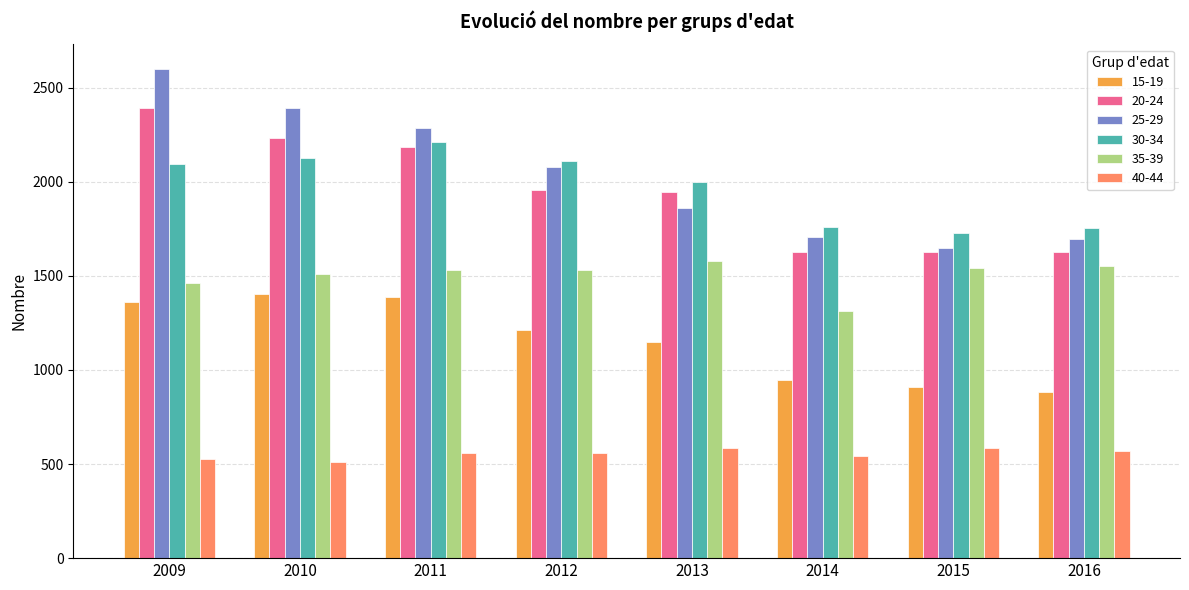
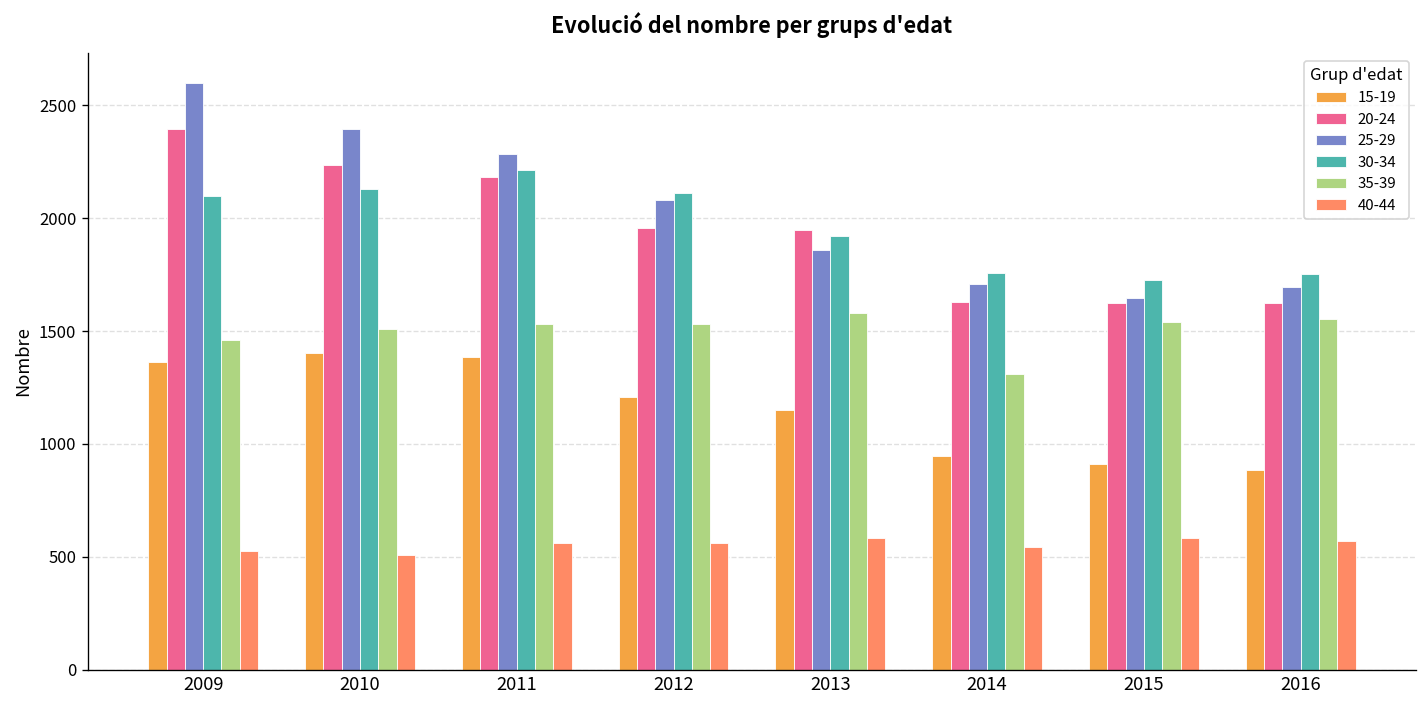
  {
    "20-24": {
      "2009": 2390,
      "2010": 2230,
      "2011": 2180,
      "2012": 1960,
      "2013": 1950,
      "2014": 1630,
      "2015": 1630,
      "2016": 1630
    },
    "25-29": {
      "2009": 2600,
      "2010": 2390,
      "2011": 2280,
      "2012": 2080,
      "2013": 1860,
      "2014": 1710,
      "2015": 1650,
      "2016": 1700
    },
    "30-34": {
      "2009": 2100,
      "2010": 2130,
      "2011": 2210,
      "2012": 2110,
-     "2013": 2000,
+     "2013": 1920,
      "2014": 1760,
      "2015": 1730,
      "2016": 1750
    },
    "35-39": {
      "2009": 1460,
      "2010": 1510,
      "2011": 1530,
      "2012": 1530,
      "2013": 1580,
      "2014": 1310,
      "2015": 1540,
      "2016": 1550
    }
  }
